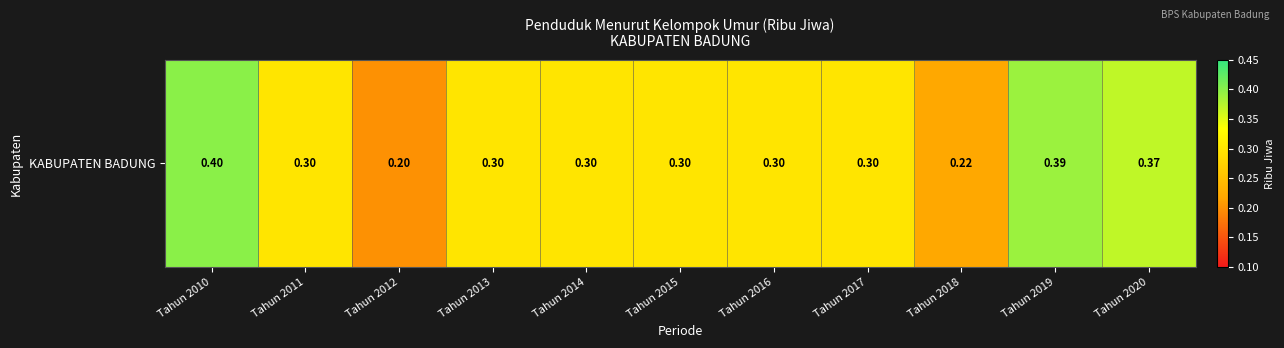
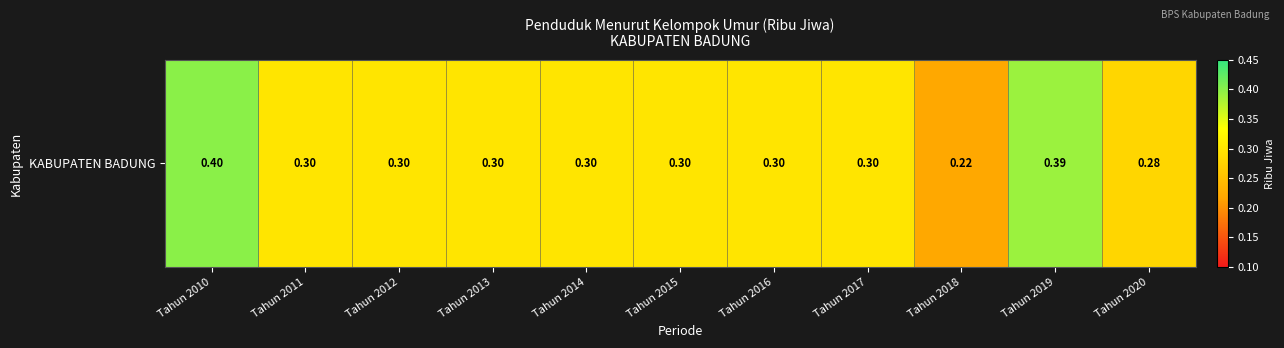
  {
    "KABUPATEN BADUNG": {
      "Tahun 2010": 0.40,
      "Tahun 2011": 0.30,
-     "Tahun 2012": 0.20,
+     "Tahun 2012": 0.30,
      "Tahun 2013": 0.30,
      "Tahun 2014": 0.30,
      "Tahun 2015": 0.30,
      "Tahun 2016": 0.30,
      "Tahun 2017": 0.30,
      "Tahun 2018": 0.22,
      "Tahun 2019": 0.39,
-     "Tahun 2020": 0.37
+     "Tahun 2020": 0.28
    }
  }
